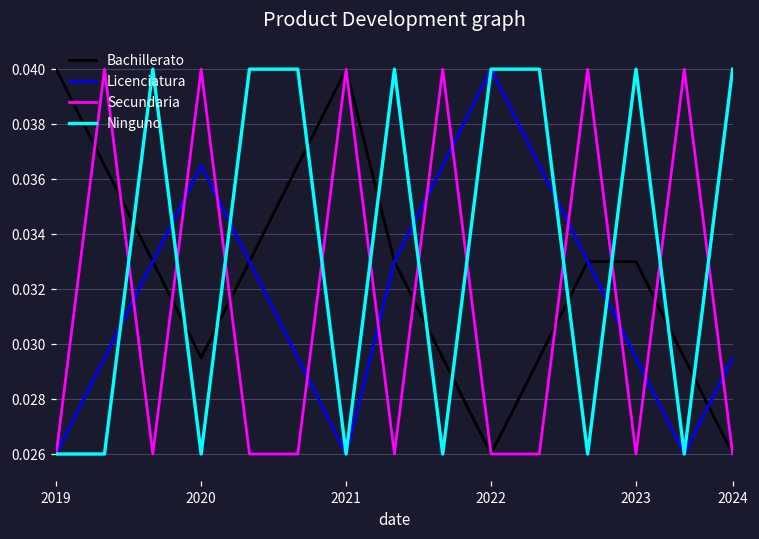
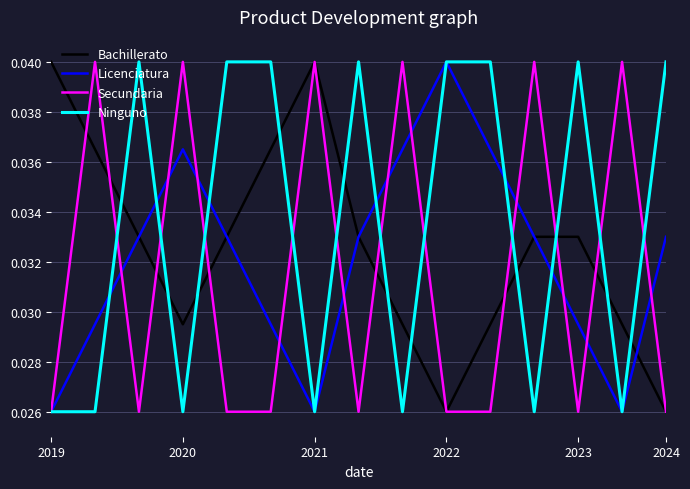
  {
    "Bachillerato": {
      "2019": 0.0400,
      "2020": 0.0295,
      "2023": 0.0330
    },
    "Licenciatura": {
      "2020": 0.0365,
      "2023": 0.0295,
-     "2024": 0.0295
+     "2024": 0.0330
    },
    "Secundaria": {
      "2020": 0.0400,
      "2023": 0.0260
    },
    "Ninguno": {
      "2020": 0.0260,
      "2023": 0.0400,
      "2024": 0.0400
    }
  }
